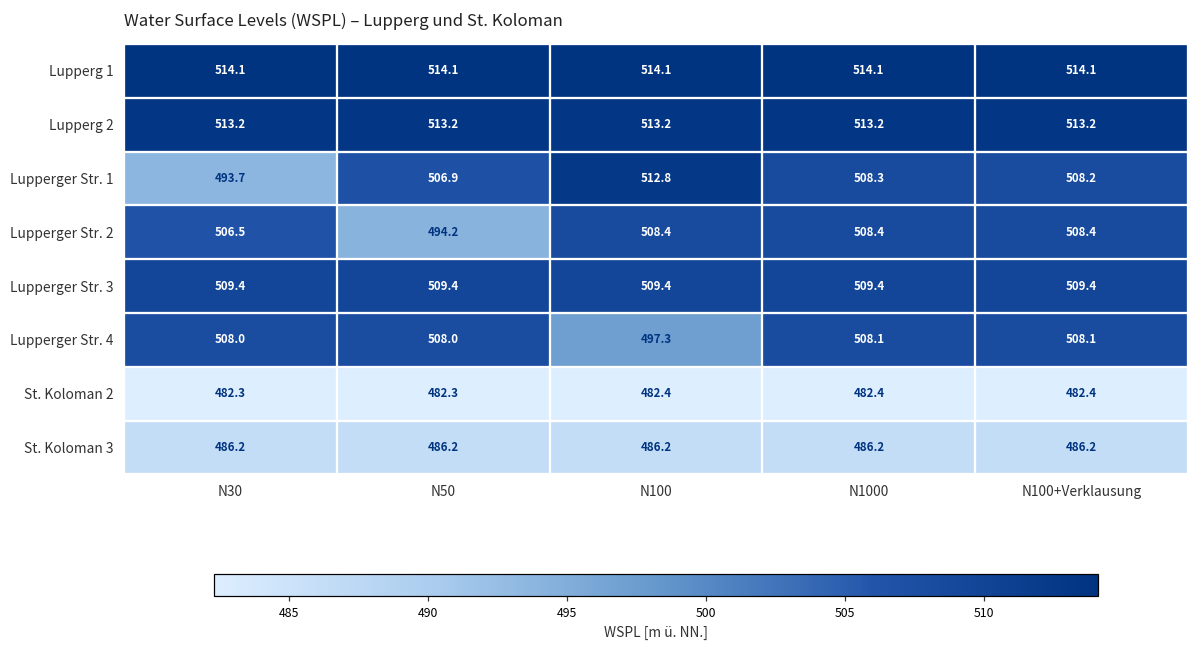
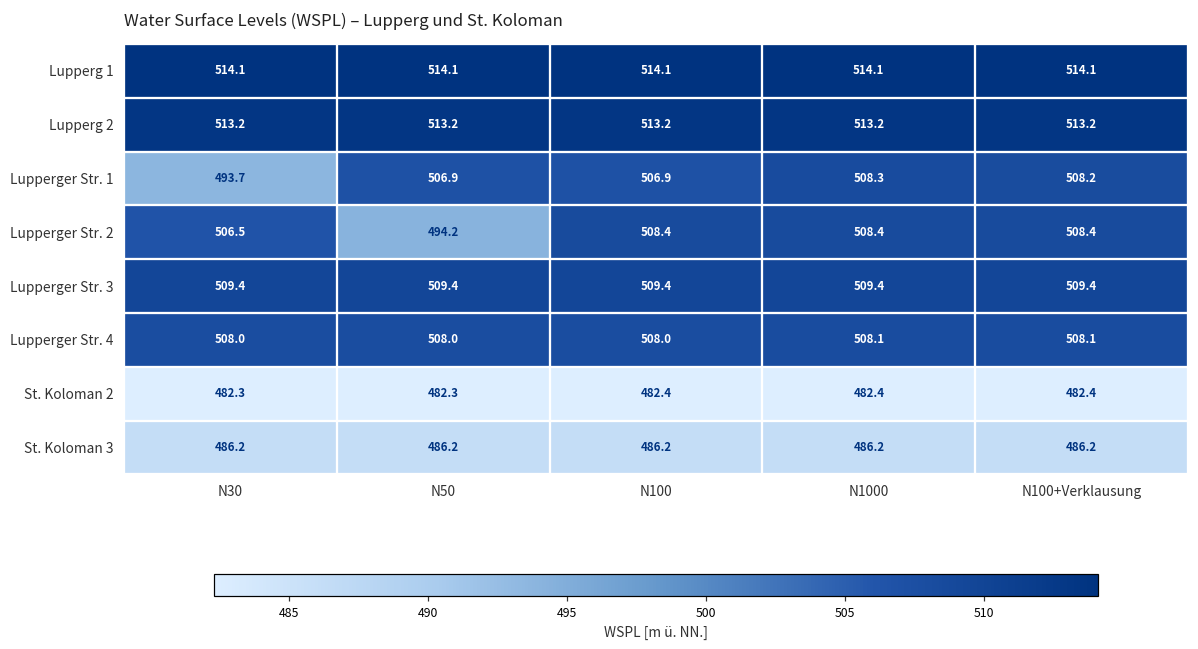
  {
    "Lupperg 1": {
      "N30": 514.1,
      "N50": 514.1,
      "N100": 514.1,
      "N1000": 514.1,
      "N100+Verklausung": 514.1
    },
    "Lupperg 2": {
      "N30": 513.2,
      "N50": 513.2,
      "N100": 513.2,
      "N1000": 513.2,
      "N100+Verklausung": 513.2
    },
    "Lupperger Str. 1": {
      "N30": 493.7,
      "N50": 506.9,
-     "N100": 512.8,
+     "N100": 506.9,
      "N1000": 508.3,
      "N100+Verklausung": 508.2
    },
    "Lupperger Str. 2": {
      "N30": 506.5,
      "N50": 494.2,
      "N100": 508.4,
      "N1000": 508.4,
      "N100+Verklausung": 508.4
    },
    "Lupperger Str. 3": {
      "N30": 509.4,
      "N50": 509.4,
      "N100": 509.4,
      "N1000": 509.4,
      "N100+Verklausung": 509.4
    },
    "Lupperger Str. 4": {
      "N30": 508.0,
      "N50": 508.0,
-     "N100": 497.3,
+     "N100": 508.0,
      "N1000": 508.1,
      "N100+Verklausung": 508.1
    },
    "St. Koloman 2": {
      "N30": 482.3,
      "N50": 482.3,
      "N100": 482.4,
      "N1000": 482.4,
      "N100+Verklausung": 482.4
    },
    "St. Koloman 3": {
      "N30": 486.2,
      "N50": 486.2,
      "N100": 486.2,
      "N1000": 486.2,
      "N100+Verklausung": 486.2
    }
  }
